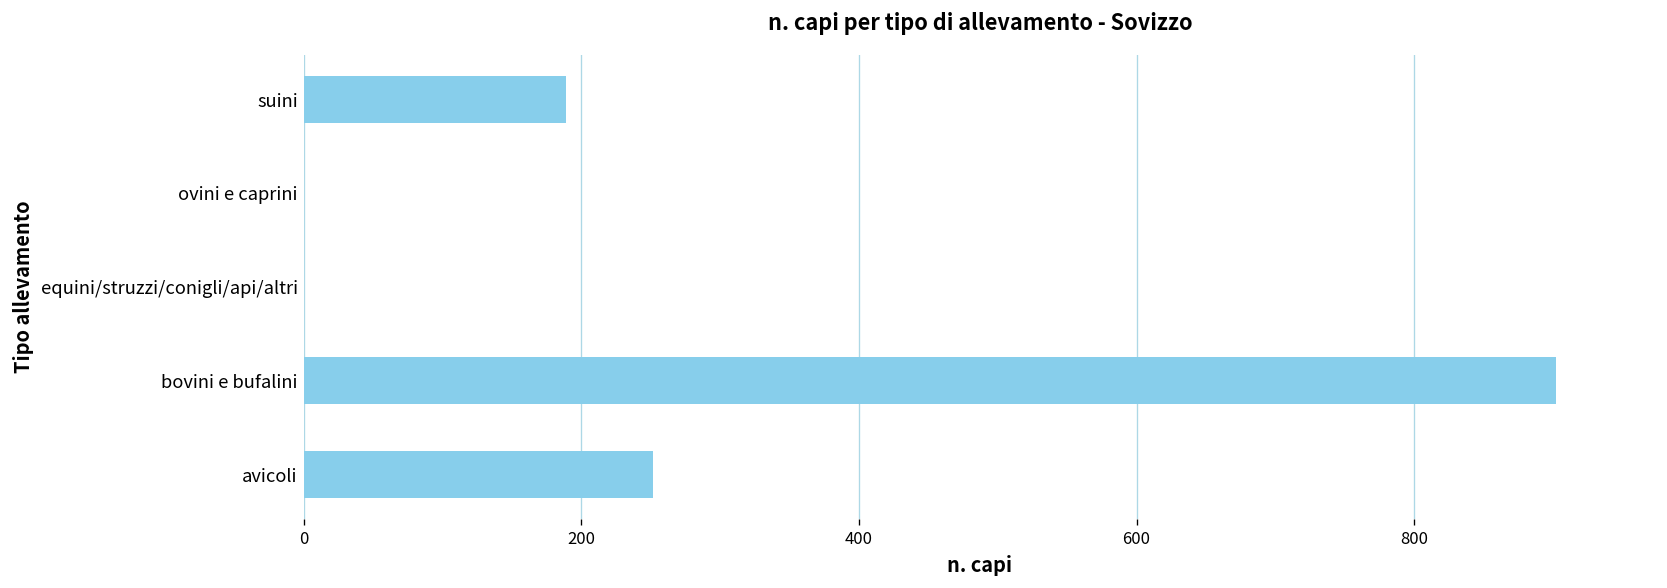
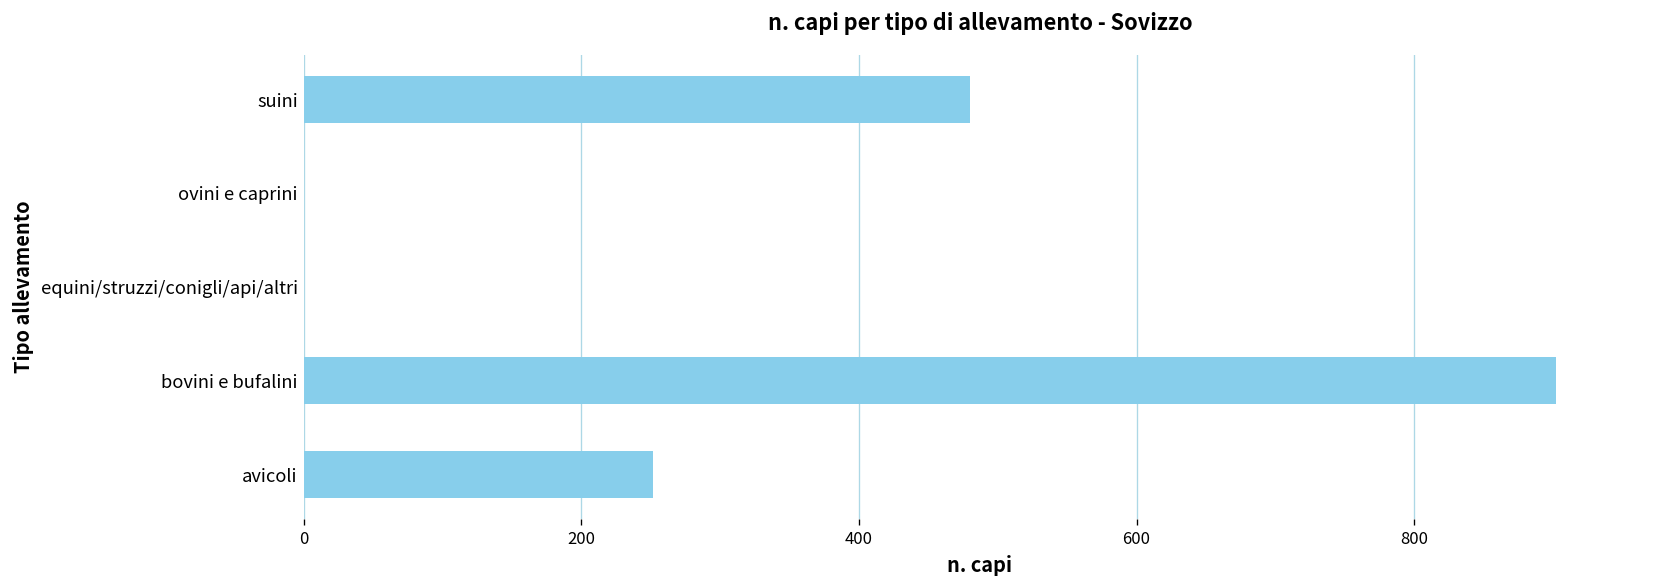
  {
-   "suini": 189,
+   "suini": 480,
    "ovini e caprini": 0,
    "equini/struzzi/conigli/api/altri": 0,
    "bovini e bufalini": 902,
    "avicoli": 252
  }
